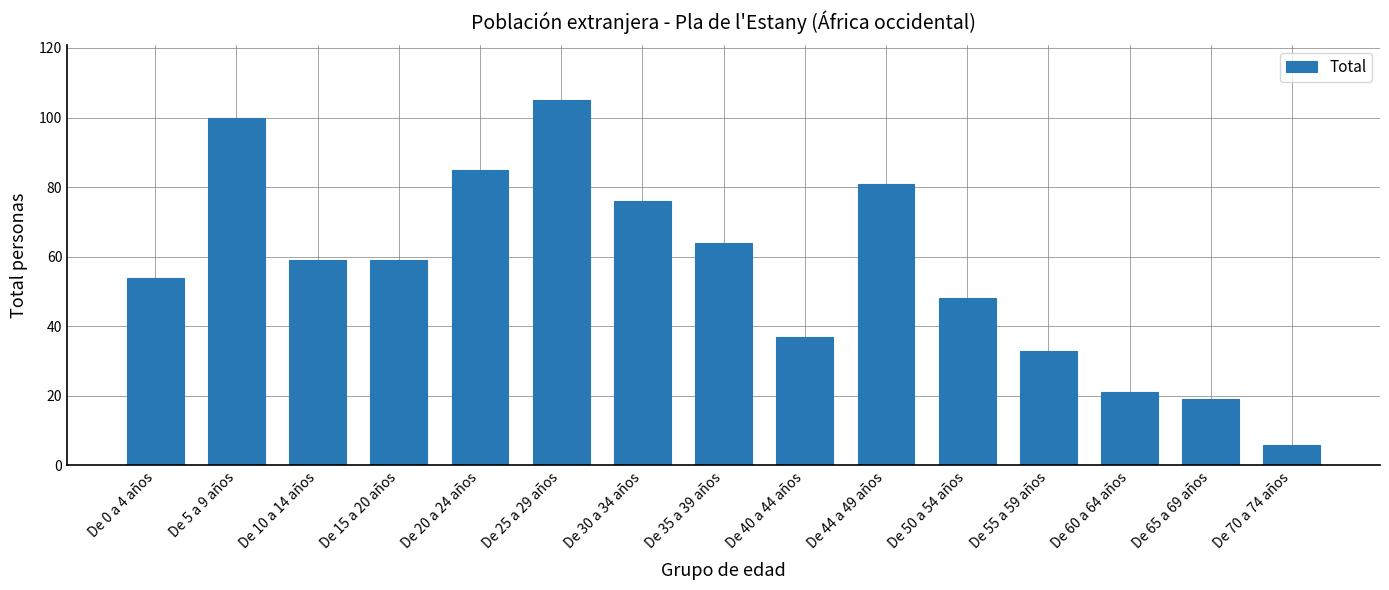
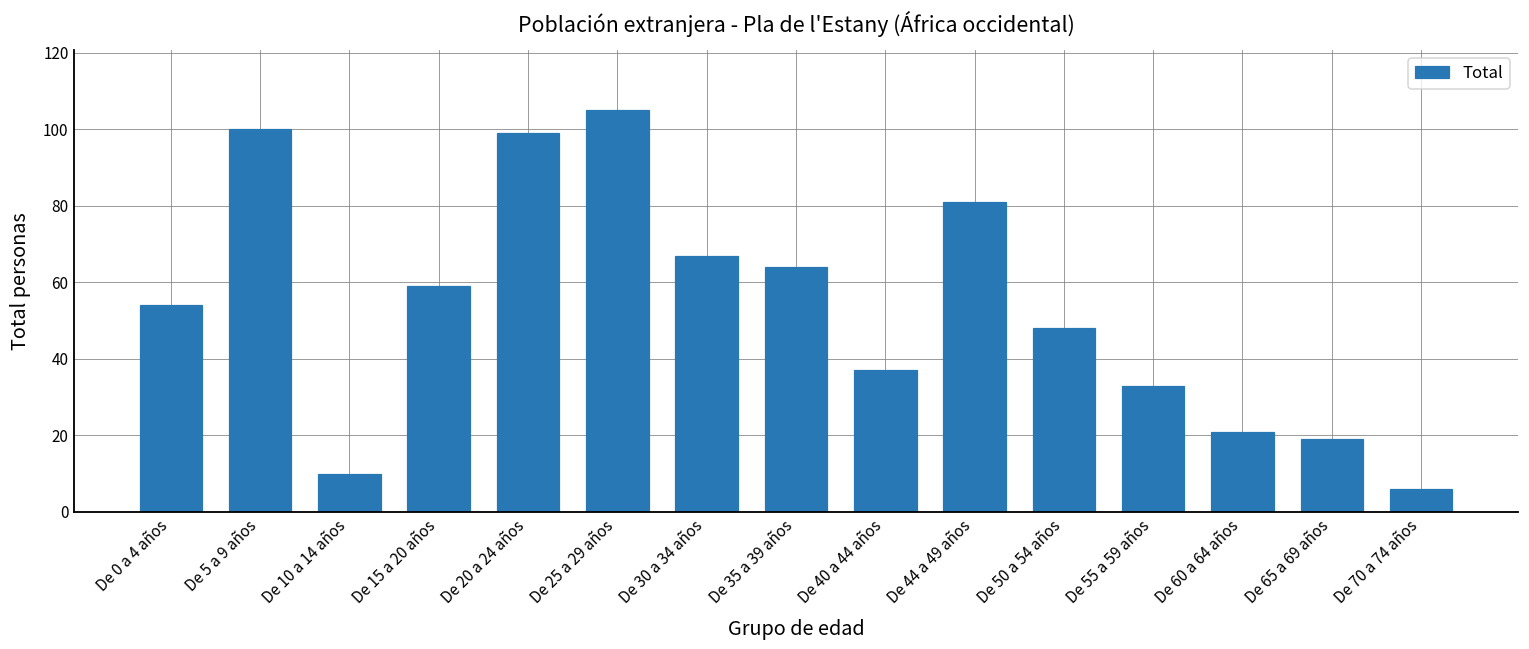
  {
    "De 0 a 4 años": 54,
    "De 5 a 9 años": 100,
-   "De 10 a 14 años": 59,
+   "De 10 a 14 años": 10,
    "De 15 a 20 años": 59,
-   "De 20 a 24 años": 85,
+   "De 20 a 24 años": 99,
    "De 25 a 29 años": 105,
-   "De 30 a 34 años": 76,
+   "De 30 a 34 años": 67,
    "De 35 a 39 años": 64,
    "De 40 a 44 años": 37,
    "De 44 a 49 años": 81,
    "De 50 a 54 años": 48,
    "De 55 a 59 años": 33,
    "De 60 a 64 años": 21,
    "De 65 a 69 años": 19,
    "De 70 a 74 años": 6
  }
